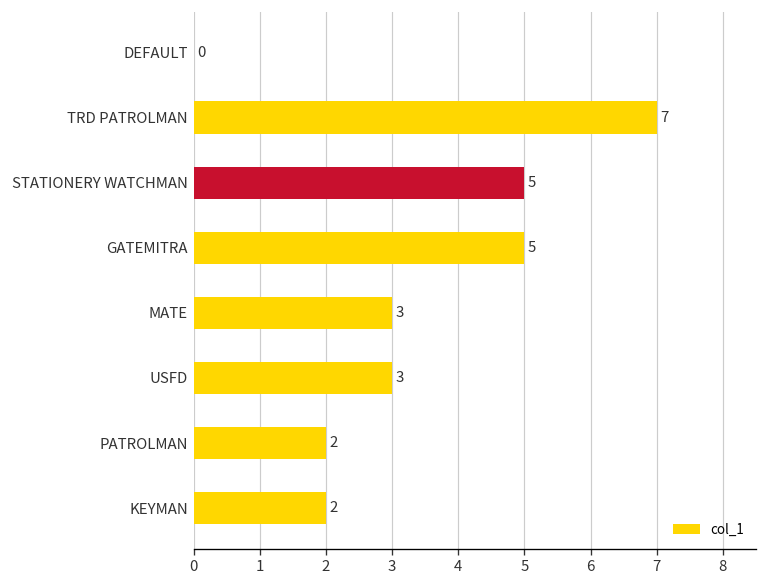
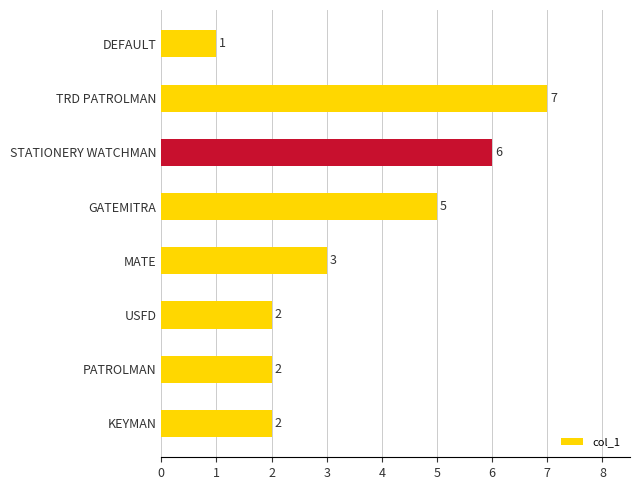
  {
-   "DEFAULT": 0,
+   "DEFAULT": 1,
    "TRD PATROLMAN": 7,
-   "STATIONERY WATCHMAN": 5,
+   "STATIONERY WATCHMAN": 6,
    "GATEMITRA": 5,
    "MATE": 3,
-   "USFD": 3,
+   "USFD": 2,
    "PATROLMAN": 2,
    "KEYMAN": 2
  }
